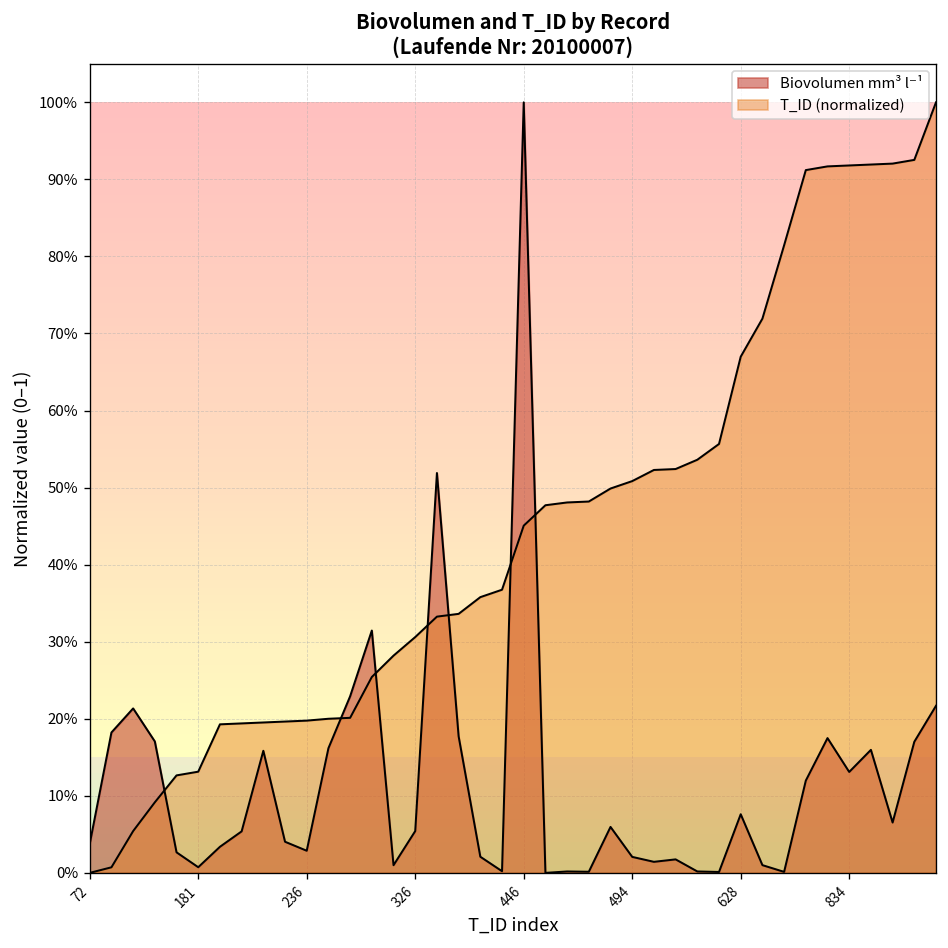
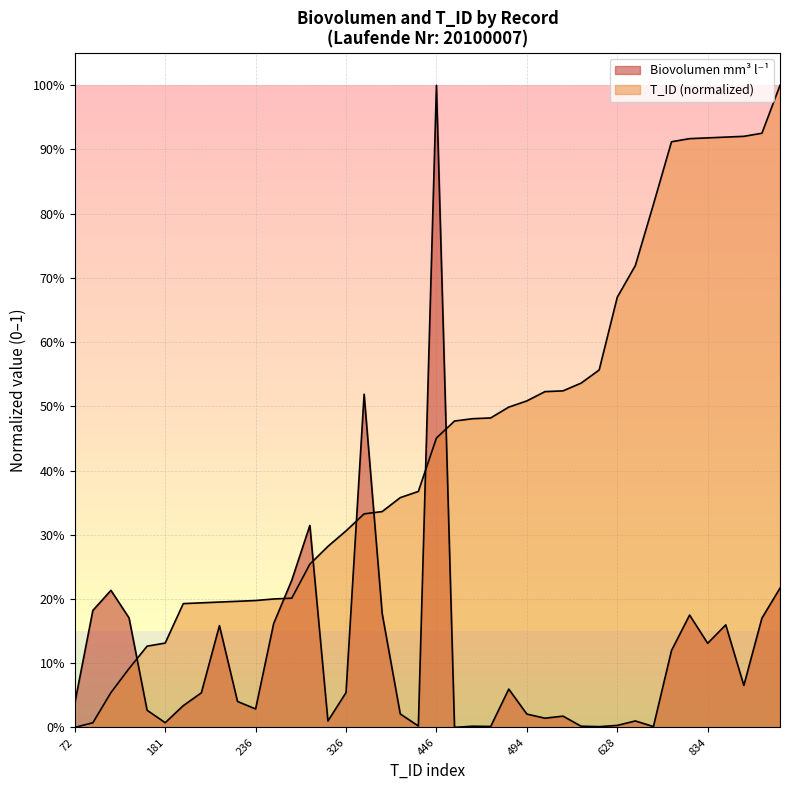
  {
    "Biovolumen mm³ l⁻¹": {
      "72": "4%",
      "181": "1%",
      "236": "3%",
      "326": "5%",
      "446": "100%",
      "494": "2%",
-     "628": "8%",
+     "628": "0%",
      "834": "13%"
    },
    "T_ID (normalized)": {
      "72": "0%",
      "181": "13%",
      "236": "20%",
      "326": "31%",
      "446": "45%",
      "494": "51%",
      "628": "67%",
      "834": "92%"
    }
  }
